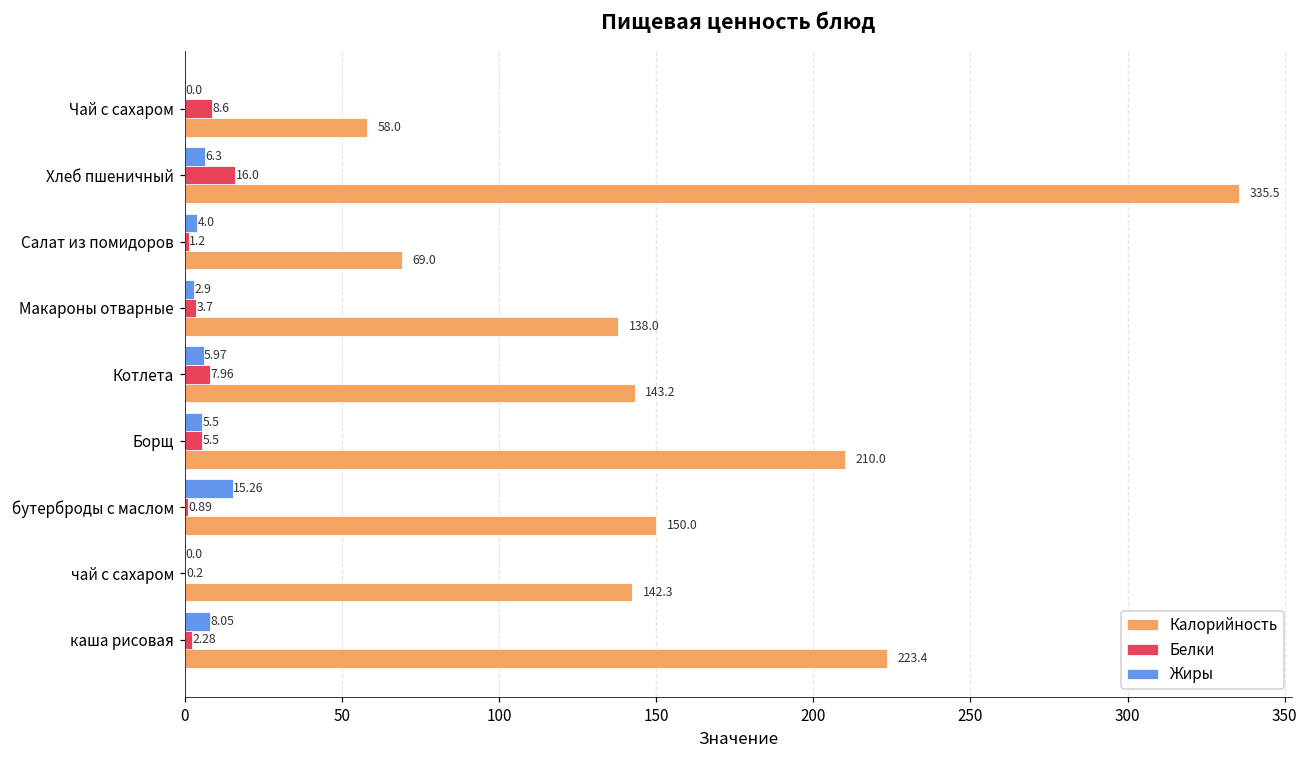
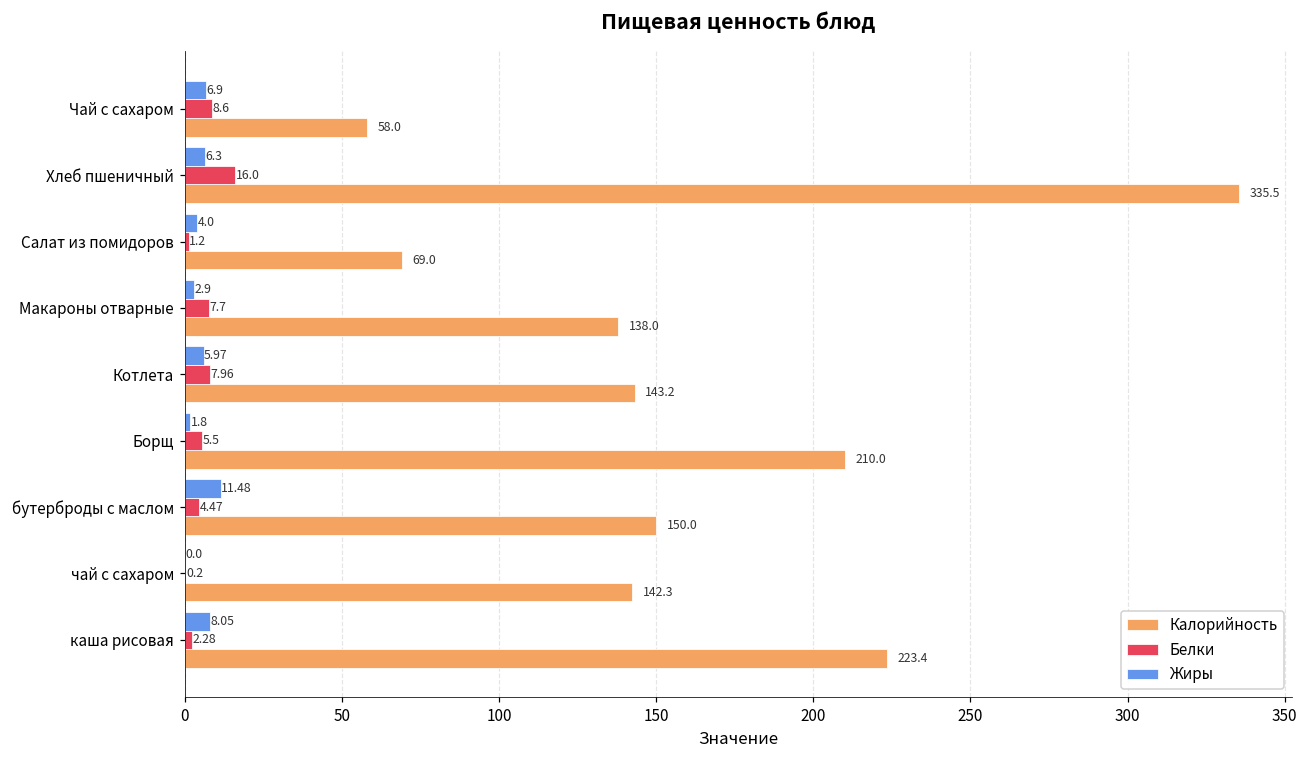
  {
    "Калорийность": {
      "Чай с сахаром": 58.0,
      "Хлеб пшеничный": 335.5,
      "Салат из помидоров": 69.0,
      "Макароны отварные": 138.0,
      "Котлета": 143.2,
      "Борщ": 210.0,
      "бутерброды с маслом": 150.0,
      "чай с сахаром": 142.3,
      "каша рисовая": 223.4
    },
    "Белки": {
      "Чай с сахаром": 8.6,
      "Хлеб пшеничный": 16.0,
      "Салат из помидоров": 1.2,
-     "Макароны отварные": 3.7,
+     "Макароны отварные": 7.7,
      "Котлета": 7.96,
      "Борщ": 5.5,
-     "бутерброды с маслом": 0.89,
+     "бутерброды с маслом": 4.47,
      "чай с сахаром": 0.2,
      "каша рисовая": 2.28
    },
    "Жиры": {
-     "Чай с сахаром": 0.0,
+     "Чай с сахаром": 6.9,
      "Хлеб пшеничный": 6.3,
      "Салат из помидоров": 4.0,
      "Макароны отварные": 2.9,
      "Котлета": 5.97,
-     "Борщ": 5.5,
-     "бутерброды с маслом": 15.26,
+     "Борщ": 1.8,
+     "бутерброды с маслом": 11.48,
      "чай с сахаром": 0.0,
      "каша рисовая": 8.05
    }
  }
